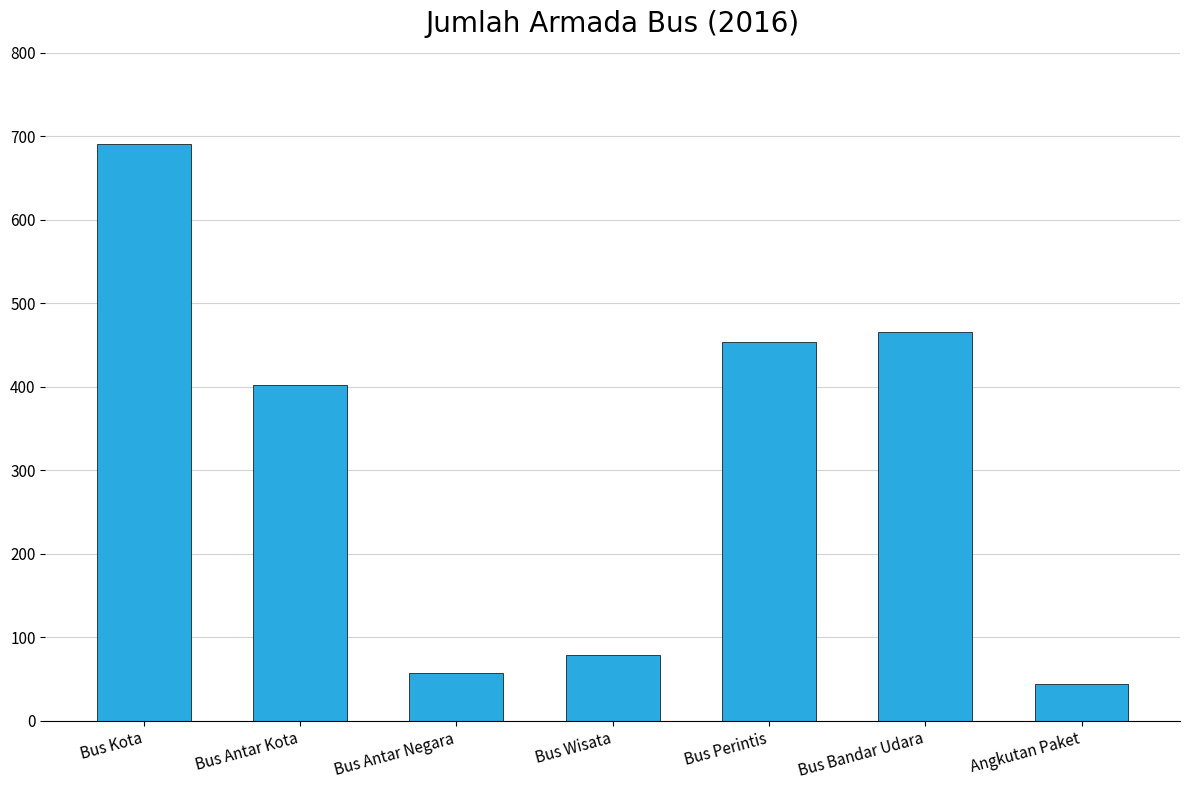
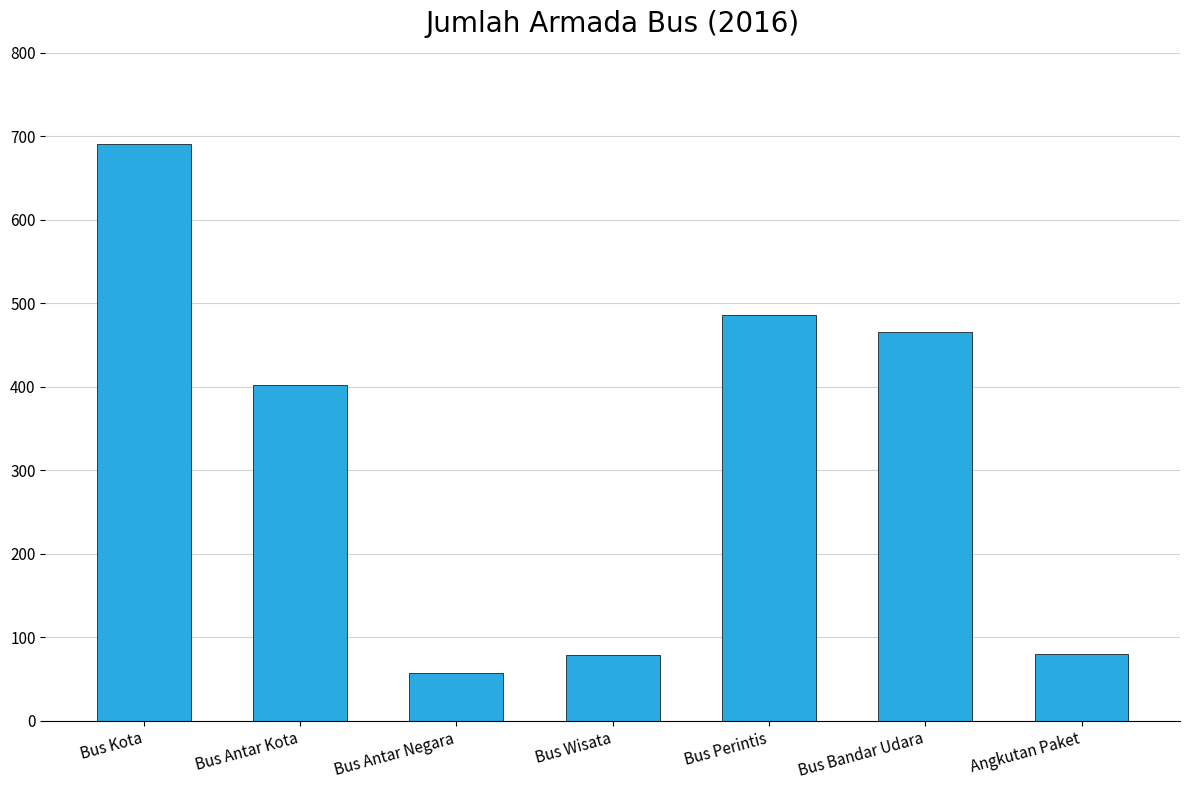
  {
    "Bus Kota": 690,
    "Bus Antar Kota": 400,
    "Bus Antar Negara": 60,
    "Bus Wisata": 80,
-   "Bus Perintis": 450,
+   "Bus Perintis": 490,
    "Bus Bandar Udara": 470,
-   "Angkutan Paket": 40
+   "Angkutan Paket": 80
  }
